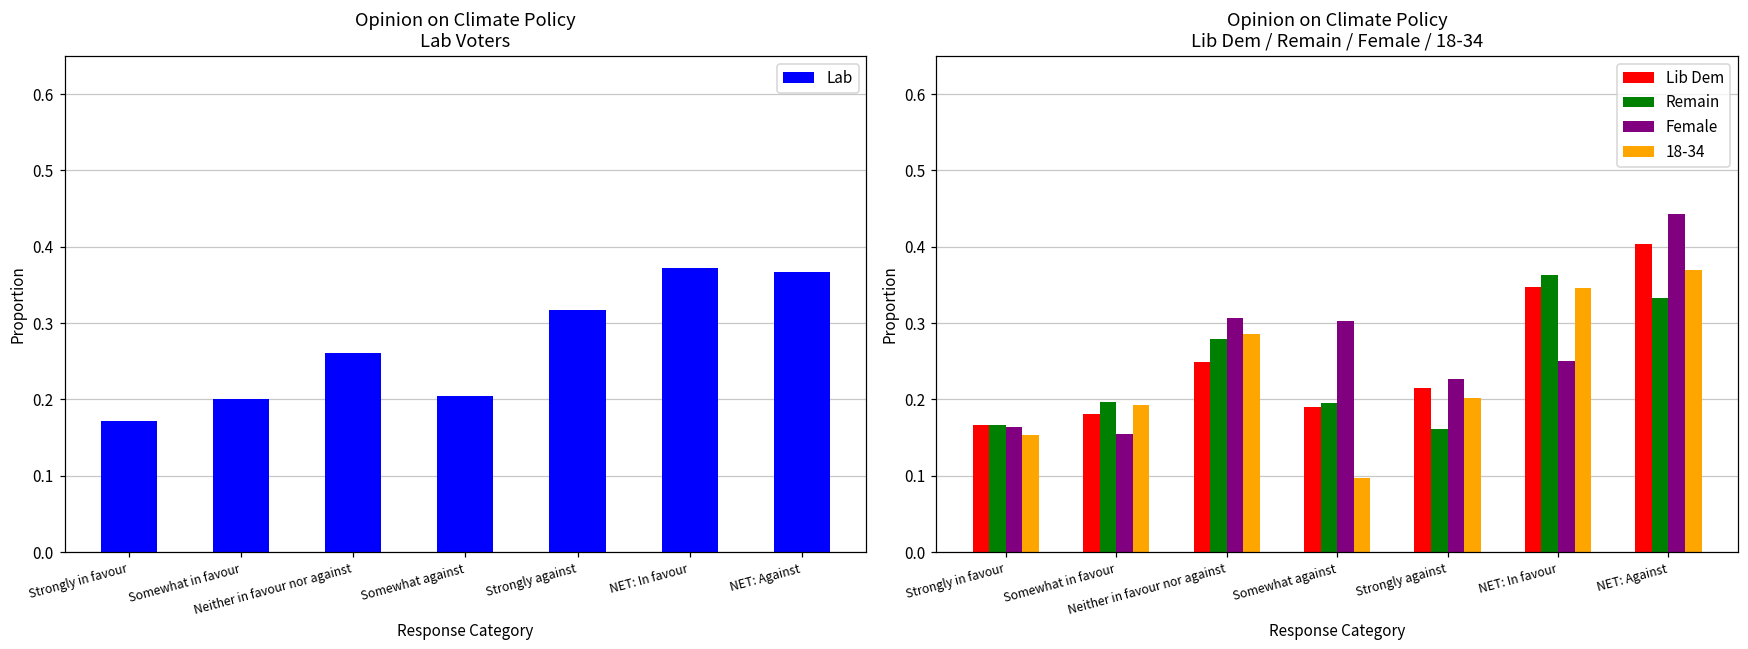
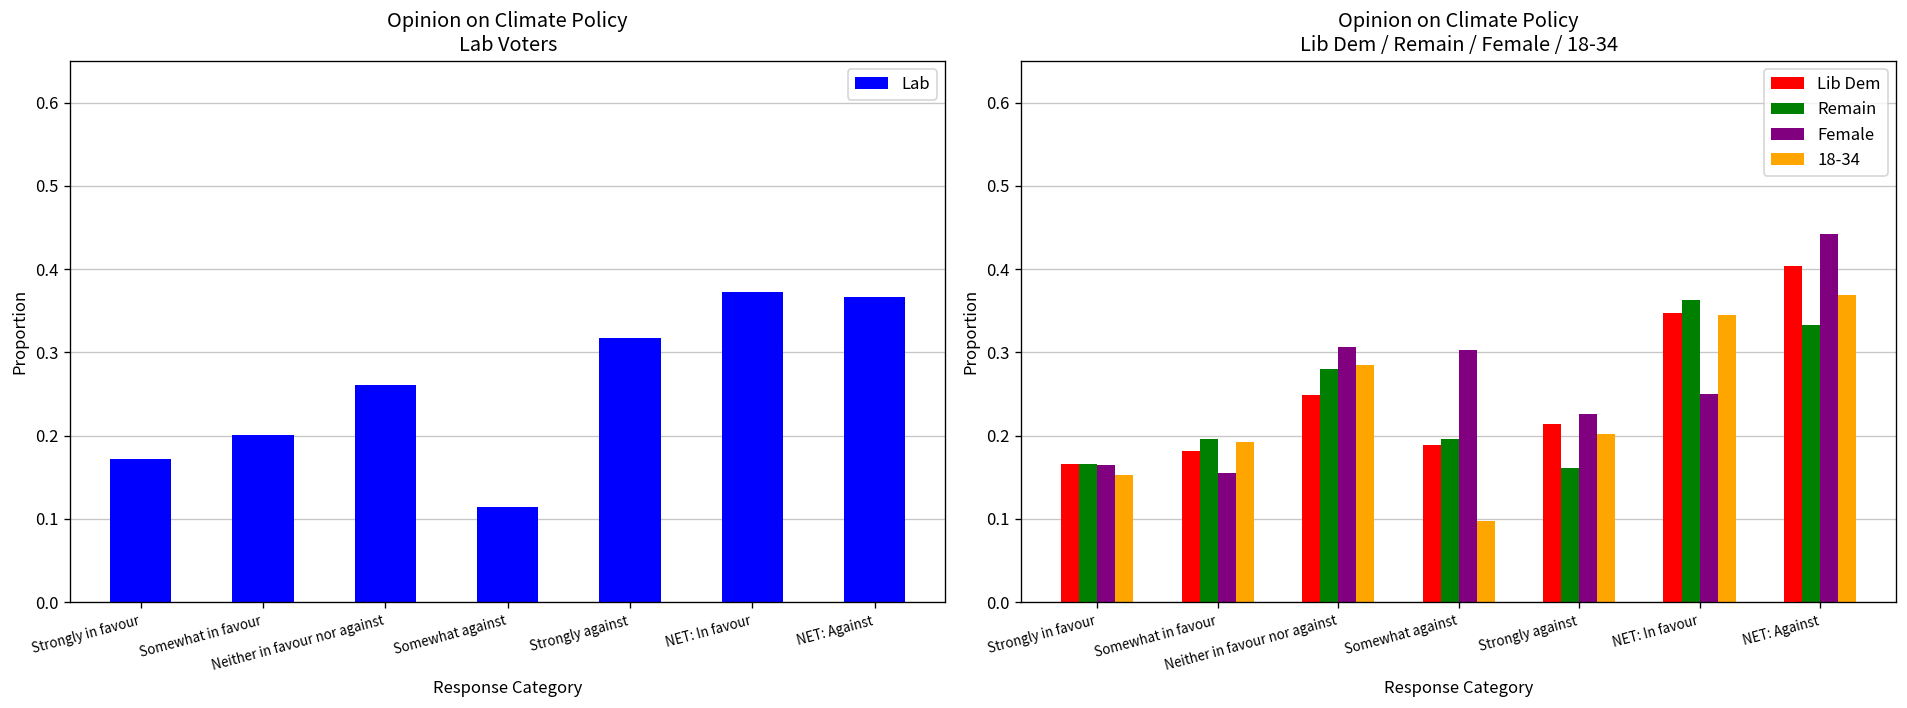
  {
    "Opinion on Climate Policy Lab Voters": {
      "Strongly in favour": 0.17,
      "Somewhat in favour": 0.20,
      "Neither in favour nor against": 0.26,
-     "Somewhat against": 0.20,
+     "Somewhat against": 0.11,
      "Strongly against": 0.32,
      "NET: In favour": 0.37,
      "NET: Against": 0.37
    },
    "Opinion on Climate Policy Lib Dem / Remain / Female / 18-34": {
      "Lib Dem": {
        "Strongly in favour": 0.17,
        "Somewhat in favour": 0.18,
        "Neither in favour nor against": 0.25,
        "Somewhat against": 0.19,
        "Strongly against": 0.21,
        "NET: In favour": 0.35,
        "NET: Against": 0.40
      },
      "Remain": {
        "Strongly in favour": 0.17,
        "Somewhat in favour": 0.20,
        "Neither in favour nor against": 0.28,
        "Somewhat against": 0.20,
        "Strongly against": 0.16,
        "NET: In favour": 0.36,
        "NET: Against": 0.33
      },
      "Female": {
        "Strongly in favour": 0.16,
        "Somewhat in favour": 0.16,
        "Neither in favour nor against": 0.31,
        "Somewhat against": 0.30,
        "Strongly against": 0.23,
        "NET: In favour": 0.25,
        "NET: Against": 0.44
      },
      "18-34": {
        "Strongly in favour": 0.15,
        "Somewhat in favour": 0.19,
        "Neither in favour nor against": 0.29,
        "Somewhat against": 0.10,
        "Strongly against": 0.20,
        "NET: In favour": 0.35,
        "NET: Against": 0.37
      }
    }
  }
